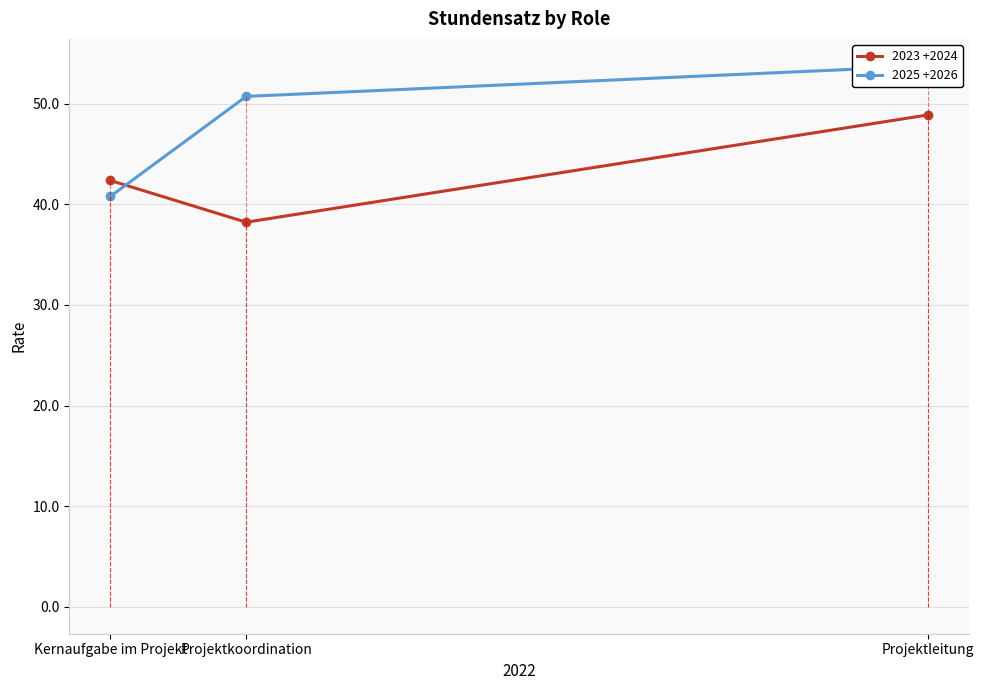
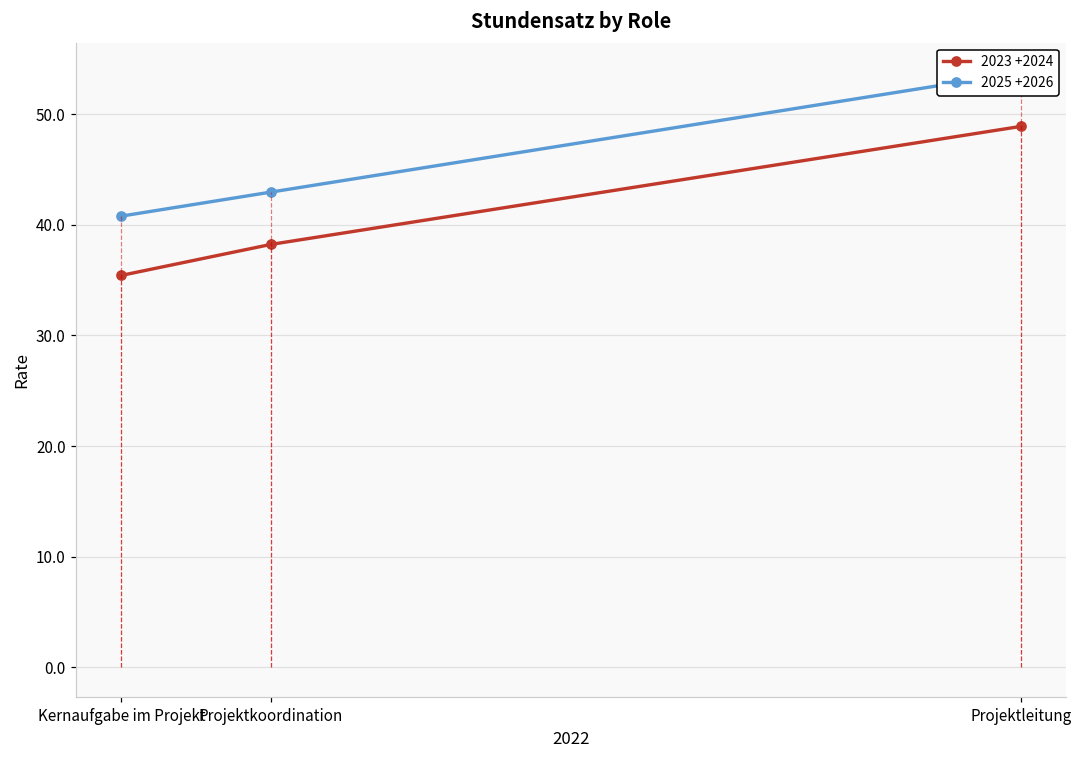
  {
    "2023 +2024": {
-     "Kernaufgabe im Projekt": 42.4
+     "Kernaufgabe im Projekt": 35.4
    },
    "2025 +2026": {
-     "Projektkoordination": 50.7
+     "Projektkoordination": 43.0
    }
  }
